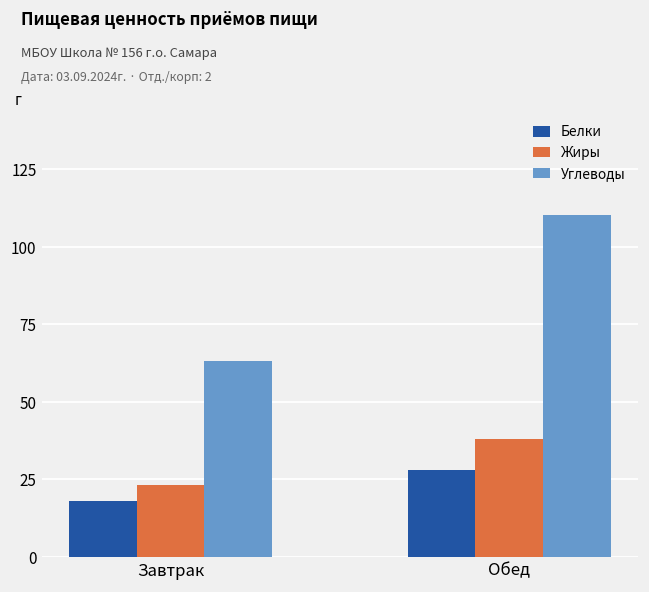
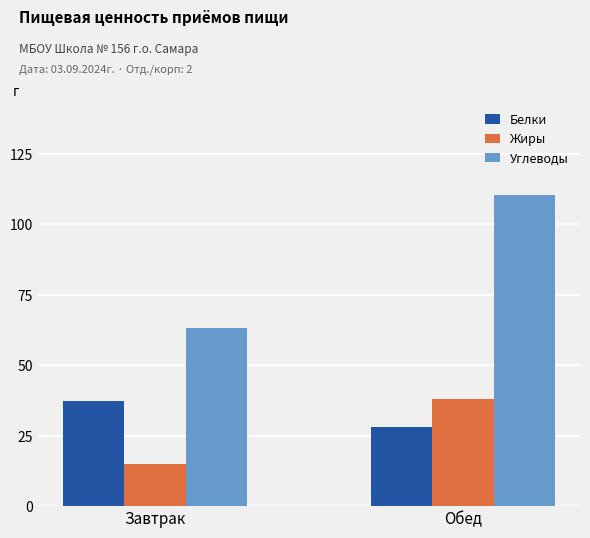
  {
    "Белки": {
-     "Завтрак": 18,
+     "Завтрак": 37,
      "Обед": 28
    },
    "Жиры": {
-     "Завтрак": 23,
+     "Завтрак": 15,
      "Обед": 38
    },
    "Углеводы": {
      "Завтрак": 63,
      "Обед": 110
    }
  }
